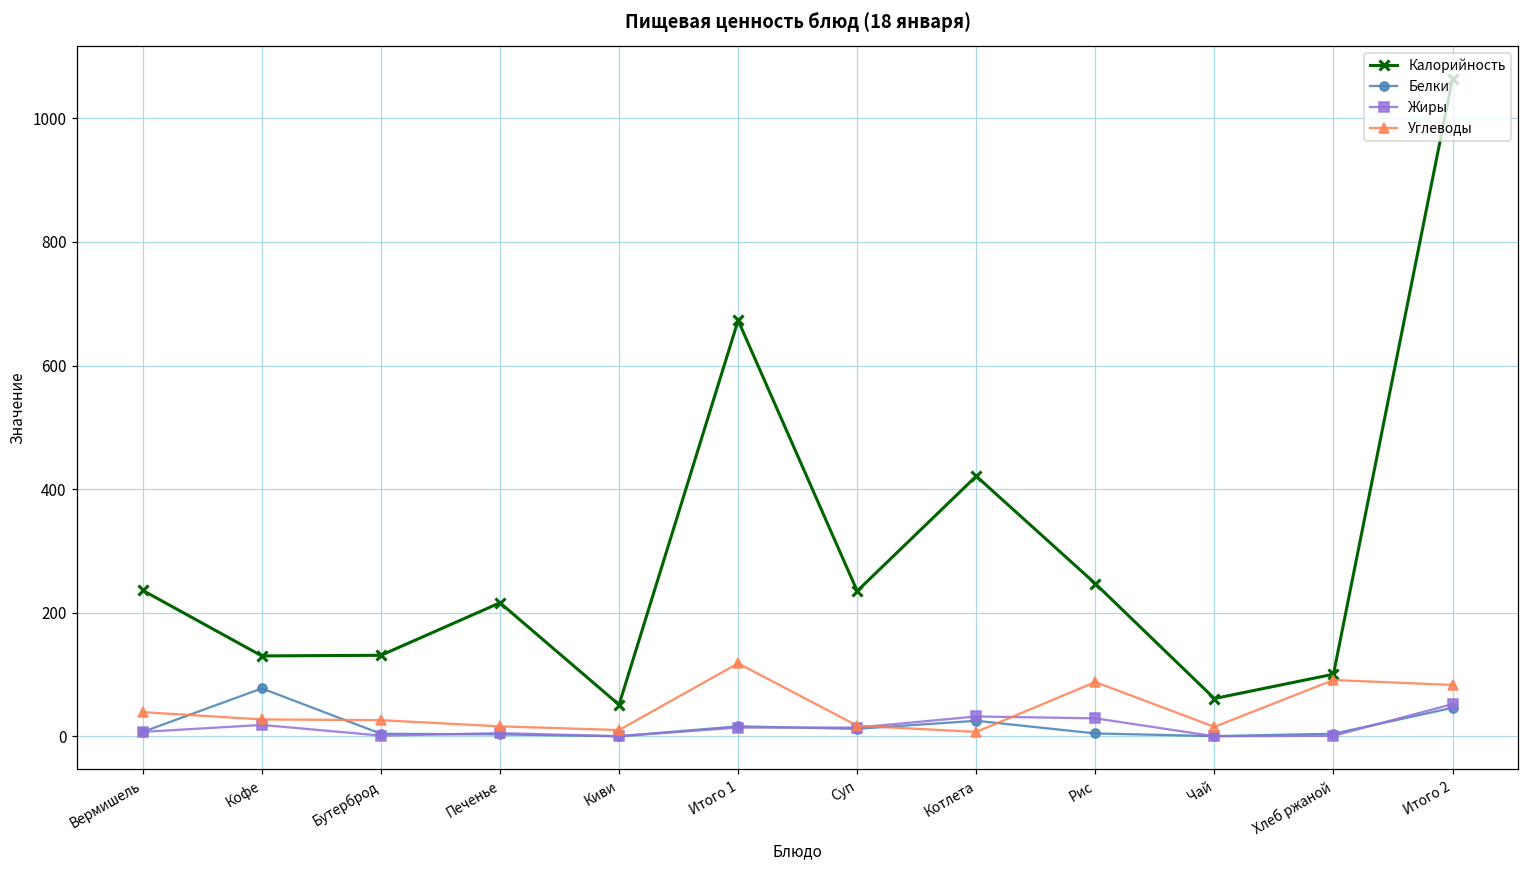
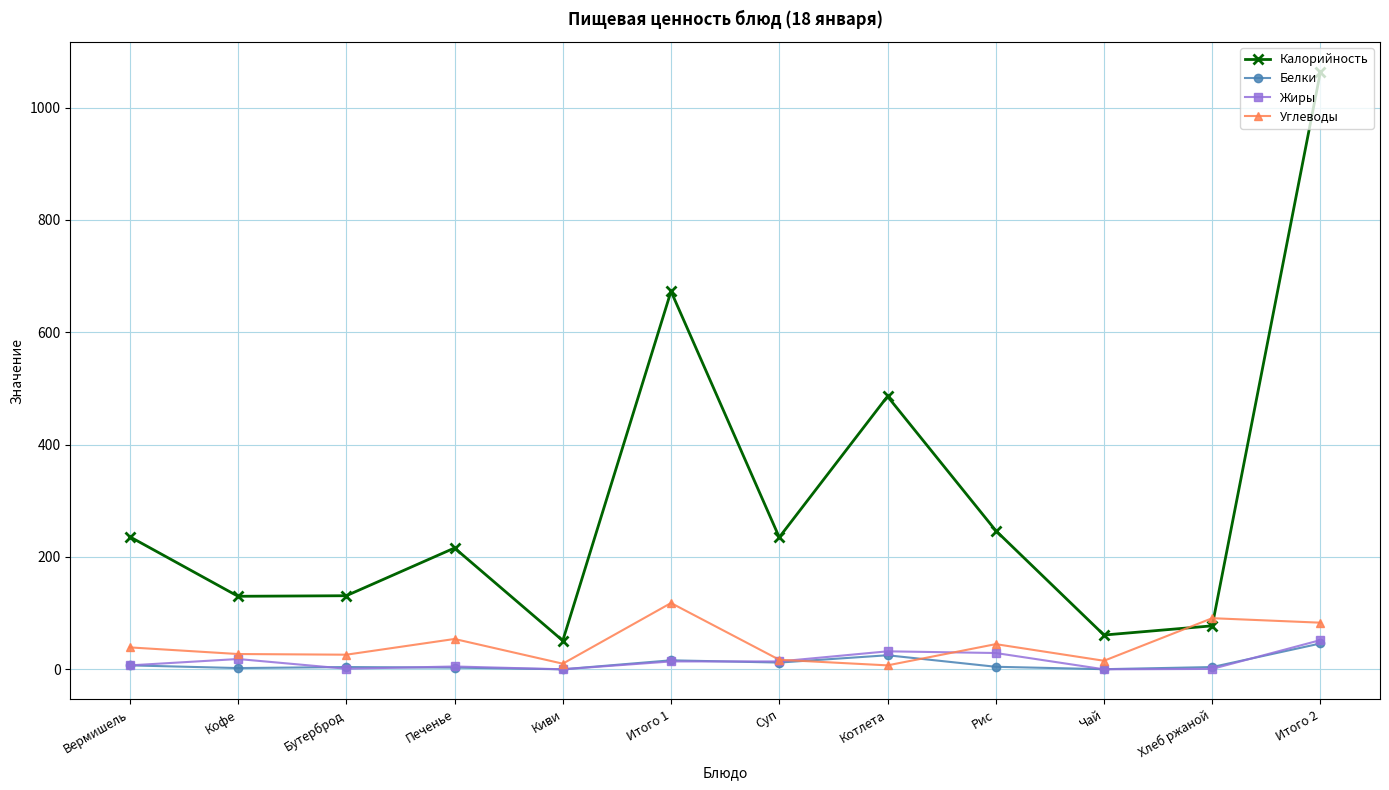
  {
    "Калорийность": {
      "Вермишель": 240,
      "Кофе": 130,
      "Бутерброд": 130,
      "Печенье": 220,
      "Киви": 50,
      "Итого 1": 670,
      "Суп": 240,
-     "Котлета": 420,
+     "Котлета": 490,
      "Рис": 250,
      "Чай": 60,
-     "Хлеб ржаной": 100
+     "Хлеб ржаной": 80
    },
    "Белки": {
-     "Кофе": 80,
+     "Кофе": 0,
      "Котлета": 30,
      "Рис": 0,
      "Итого 2": 50
    },
    "Жиры": {
      "Кофе": 20,
      "Котлета": 30,
      "Рис": 30,
      "Итого 2": 50
    },
    "Углеводы": {
      "Вермишель": 40,
      "Кофе": 30,
      "Бутерброд": 30,
-     "Печенье": 20,
+     "Печенье": 50,
      "Киви": 10,
      "Итого 1": 120,
      "Котлета": 10,
-     "Рис": 90,
+     "Рис": 40,
      "Чай": 20,
      "Хлеб ржаной": 90,
      "Итого 2": 80
    }
  }
